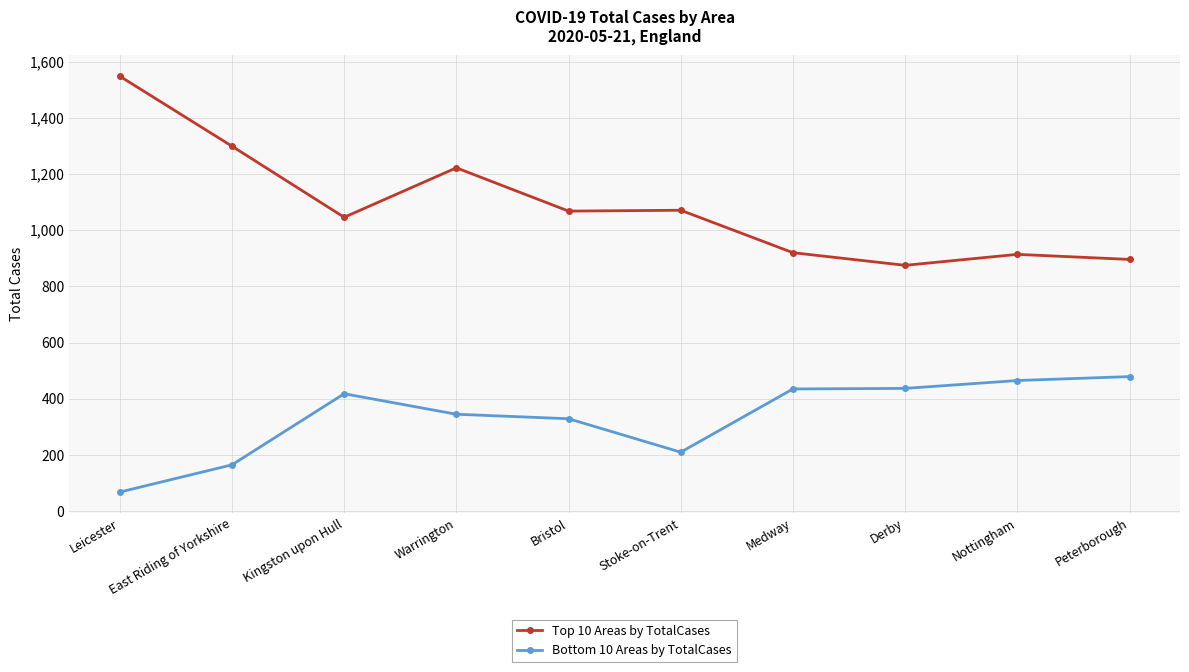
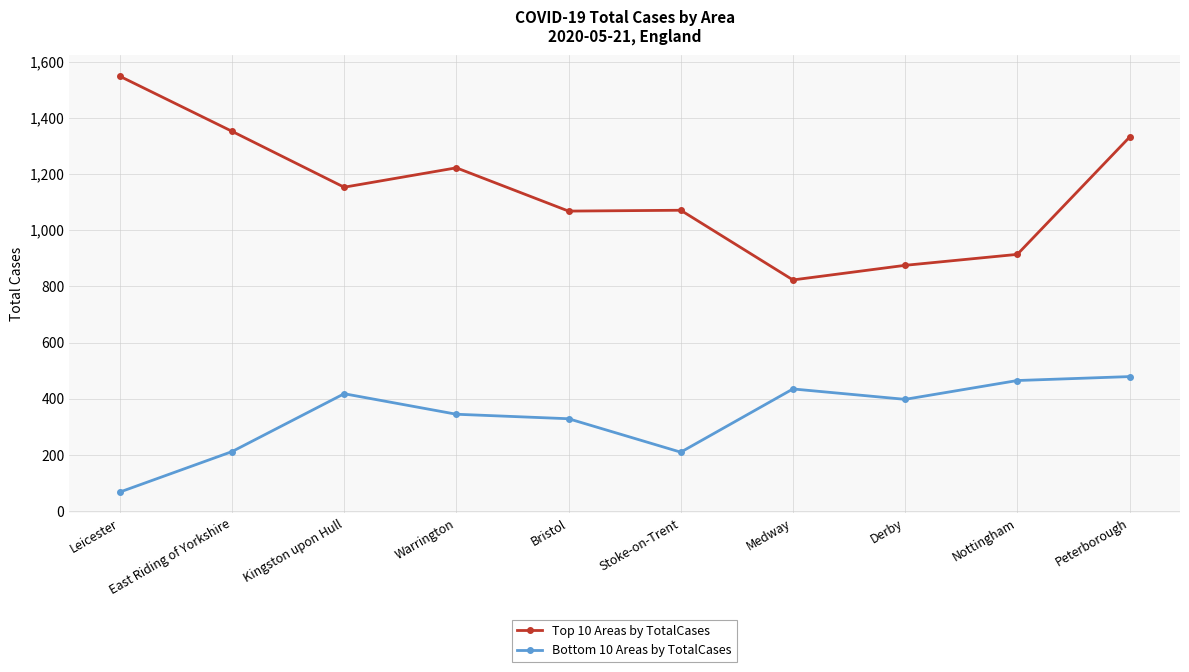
  {
    "Top 10 Areas by TotalCases": {
      "Leicester": "1,550",
-     "East Riding of Yorkshire": "1,300",
-     "Kingston upon Hull": "1,050",
+     "East Riding of Yorkshire": "1,350",
+     "Kingston upon Hull": "1,150",
      "Warrington": "1,220",
      "Bristol": "1,070",
      "Stoke-on-Trent": "1,070",
-     "Medway": "920",
+     "Medway": "820",
      "Derby": "880",
      "Nottingham": "910",
-     "Peterborough": "900"
+     "Peterborough": "1,330"
    },
    "Bottom 10 Areas by TotalCases": {
      "Leicester": "70",
-     "East Riding of Yorkshire": "170",
+     "East Riding of Yorkshire": "210",
      "Kingston upon Hull": "420",
      "Warrington": "350",
      "Bristol": "330",
      "Stoke-on-Trent": "210",
      "Medway": "440",
-     "Derby": "440",
+     "Derby": "400",
      "Nottingham": "470",
      "Peterborough": "480"
    }
  }
